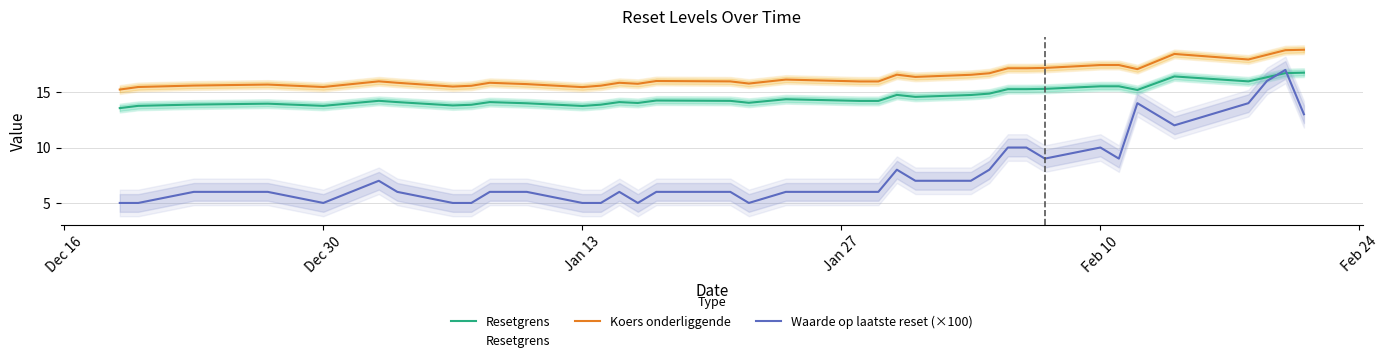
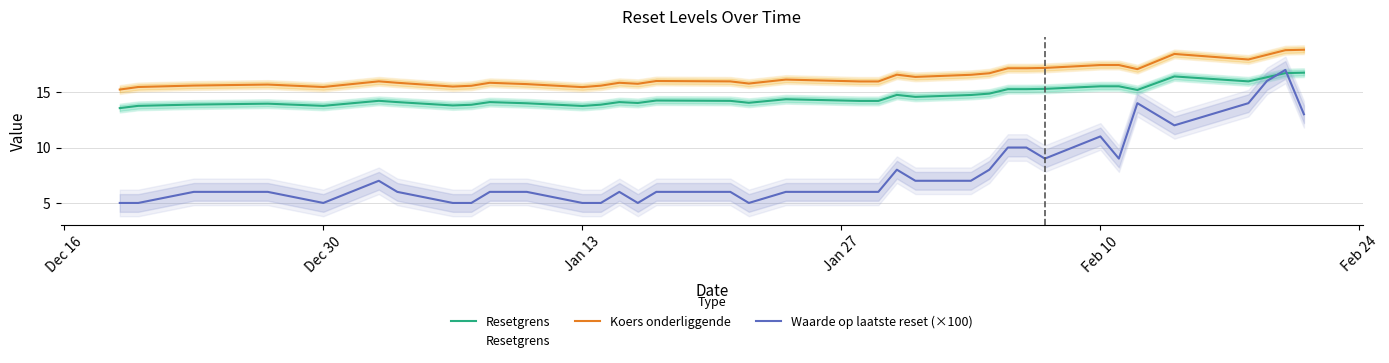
  {
    "Waarde op laatste reset (×100)": {
      "Dec 30": 5.0,
      "Jan 13": 5.0,
-     "Feb 10": 10.0
+     "Feb 10": 11.0
    }
  }
